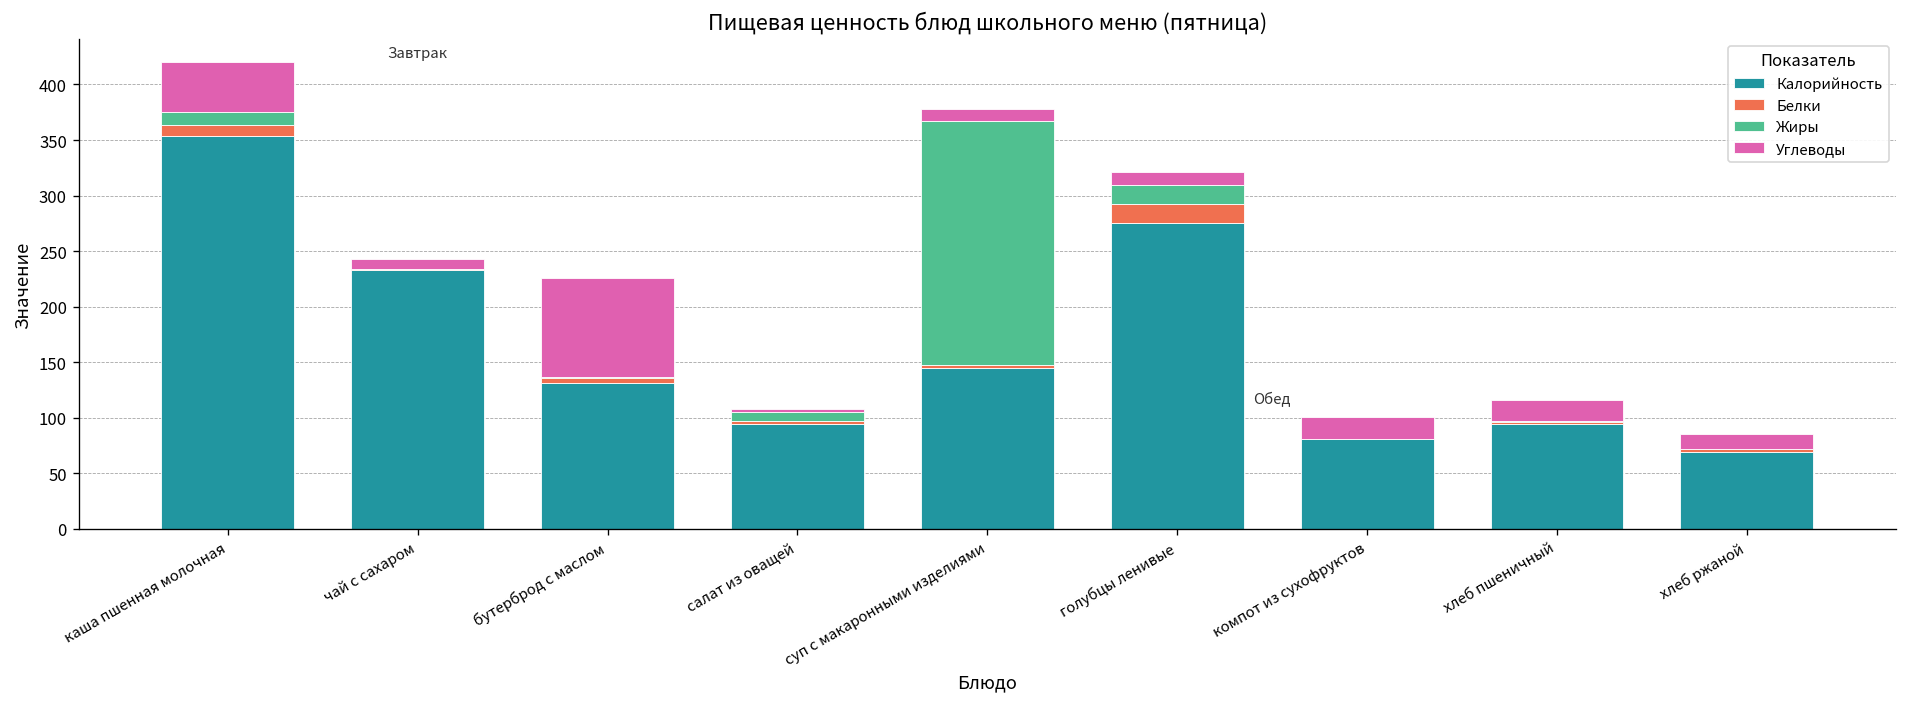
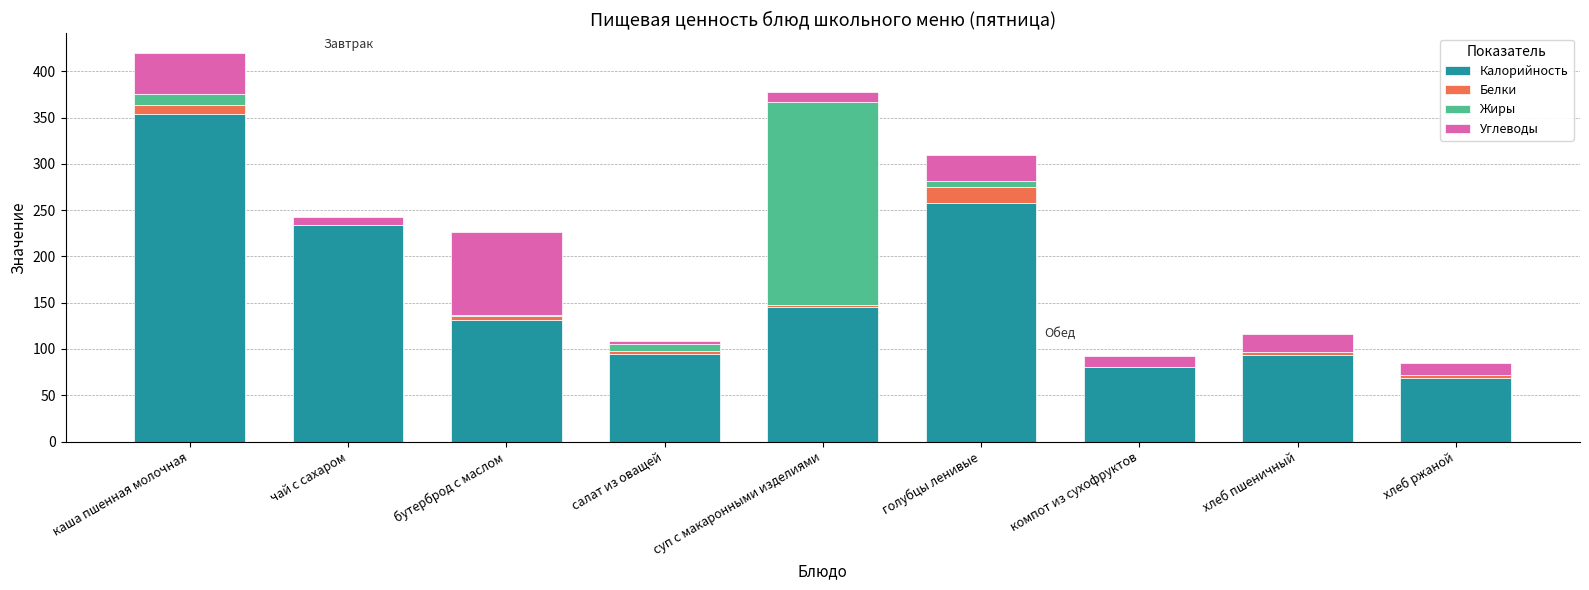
  {
    "Калорийность": {
      "каша пшенная молочная": 350,
      "чай с сахаром": 230,
      "бутерброд с маслом": 130,
      "салат из оващей": 90,
      "суп с макаронными изделиями": 140,
-     "голубцы ленивые": 280,
+     "голубцы ленивые": 260,
      "компот из сухофруктов": 80,
      "хлеб пшеничный": 90,
      "хлеб ржаной": 70
    },
    "Белки": {
      "каша пшенная молочная": 10,
      "бутерброд с маслом": 0,
      "салат из оващей": 0,
      "суп с макаронными изделиями": 0,
      "голубцы ленивые": 20,
      "компот из сухофруктов": 0,
      "хлеб ржаной": 0
    },
    "Жиры": {
      "каша пшенная молочная": 10,
      "салат из оващей": 10,
      "суп с макаронными изделиями": 220,
-     "голубцы ленивые": 20,
+     "голубцы ленивые": 10,
      "компот из сухофруктов": 0,
      "хлеб ржаной": 0
    },
    "Углеводы": {
      "каша пшенная молочная": 40,
      "чай с сахаром": 10,
      "бутерброд с маслом": 90,
      "салат из оващей": 0,
      "суп с макаронными изделиями": 10,
-     "голубцы ленивые": 10,
-     "компот из сухофруктов": 20,
+     "голубцы ленивые": 30,
+     "компот из сухофруктов": 10,
      "хлеб пшеничный": 20,
      "хлеб ржаной": 10
    }
  }
